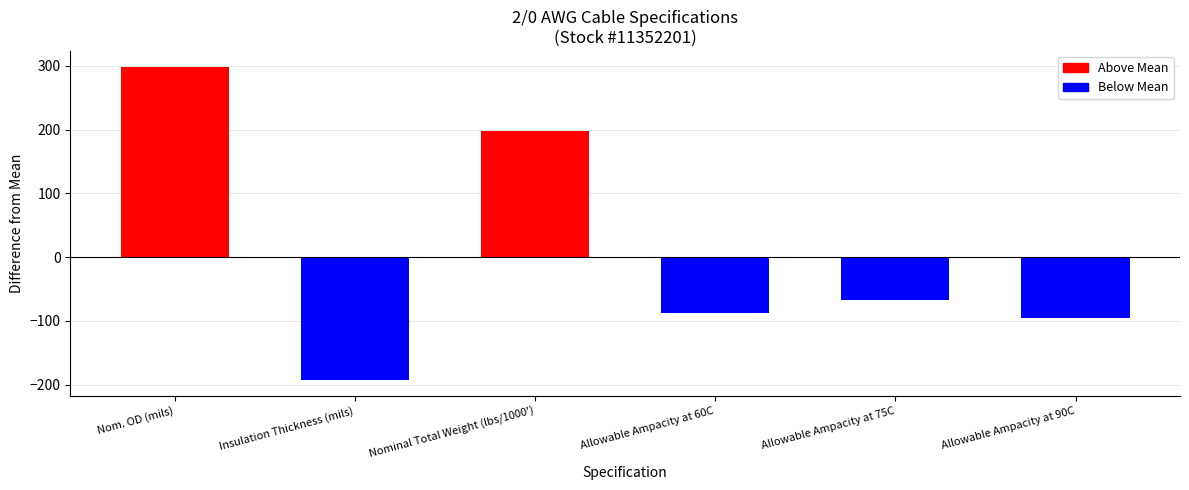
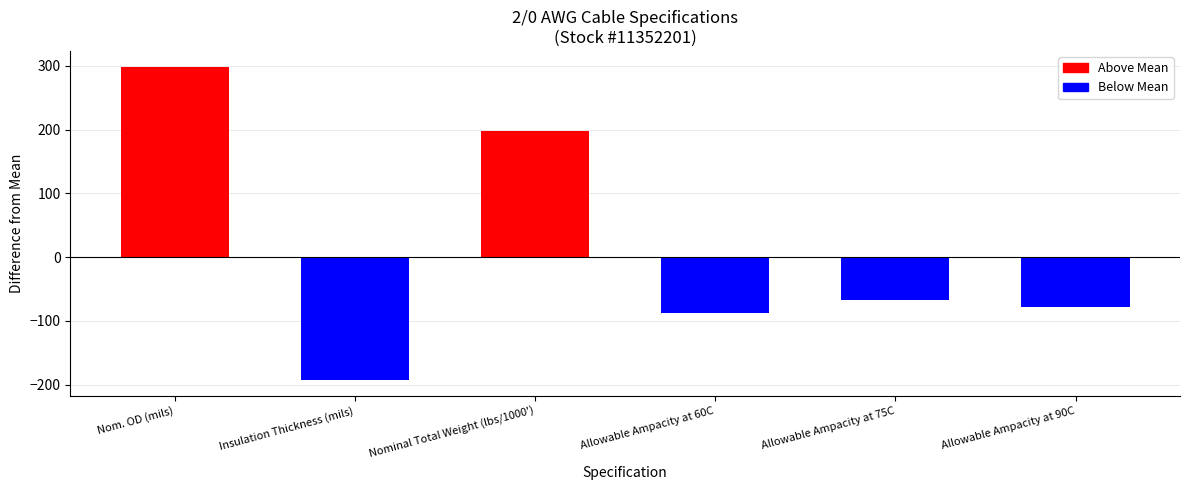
  {
    "Nom. OD (mils)": 300,
    "Insulation Thickness (mils)": -190,
    "Nominal Total Weight (lbs/1000')": 200,
    "Allowable Ampacity at 60C": -90,
    "Allowable Ampacity at 75C": -70,
-   "Allowable Ampacity at 90C": -100
+   "Allowable Ampacity at 90C": -80
  }
